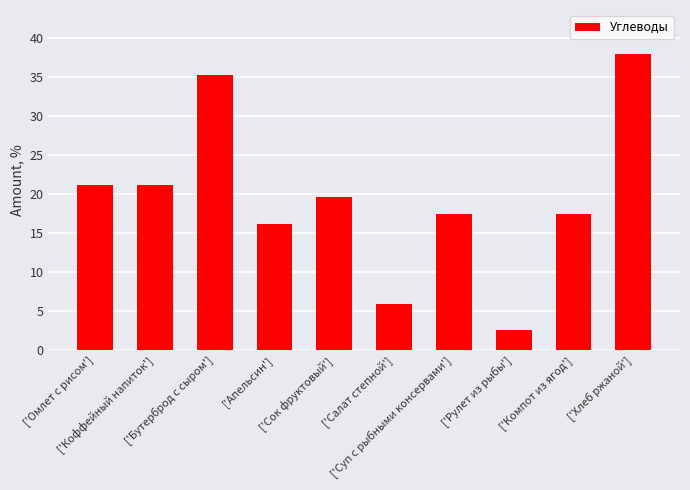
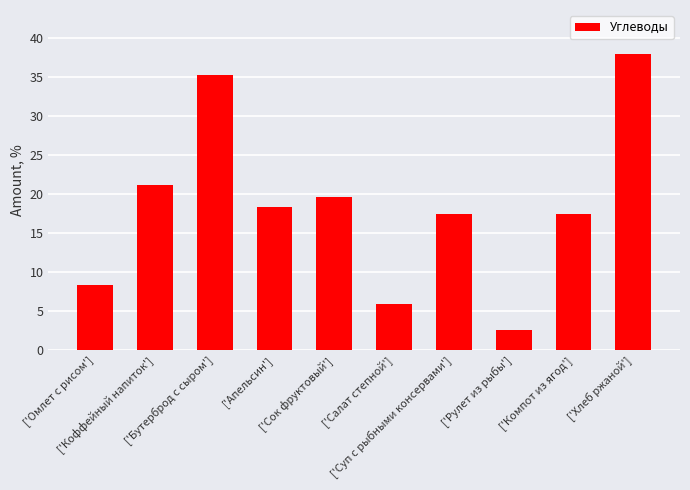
  {
-   "['Омлет с рисом']": 21,
+   "['Омлет с рисом']": 8,
    "['Коффейный напиток']": 21,
    "['Бутерброд с сыром']": 35,
-   "['Апельсин']": 16,
+   "['Апельсин']": 18,
    "['Сок фруктовый']": 20,
    "['Салат степной']": 6,
    "['Суп с рыбными консервами']": 18,
    "['Рулет из рыбы']": 3,
    "['Компот из ягод']": 17,
    "['Хлеб ржаной']": 38
  }
